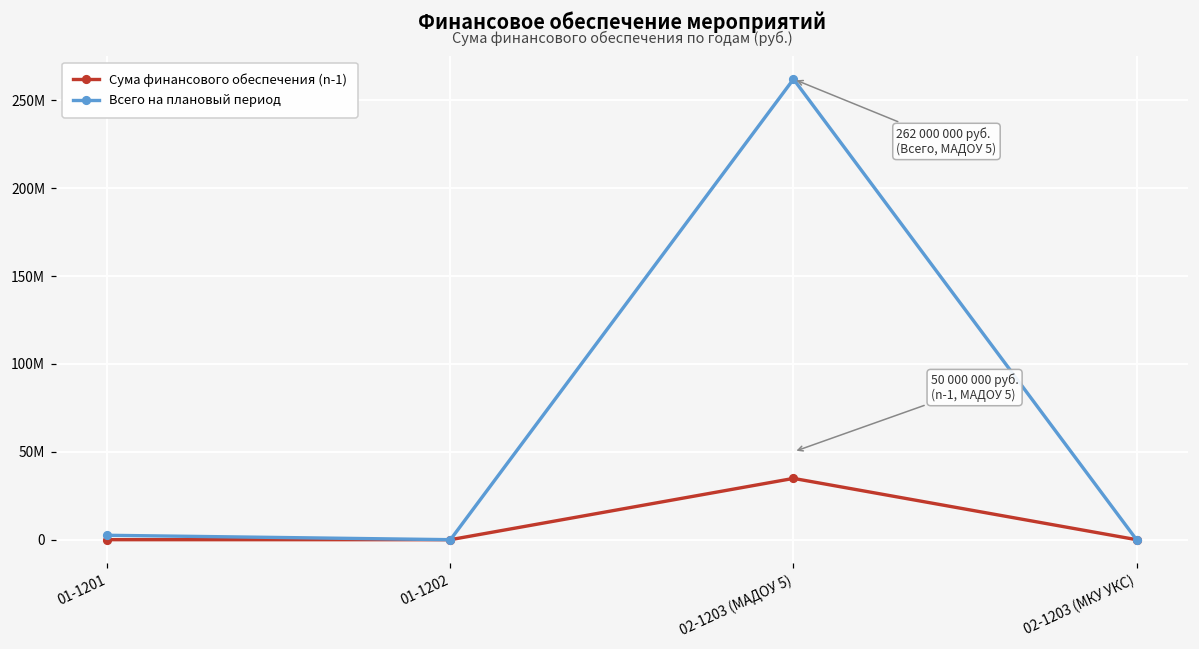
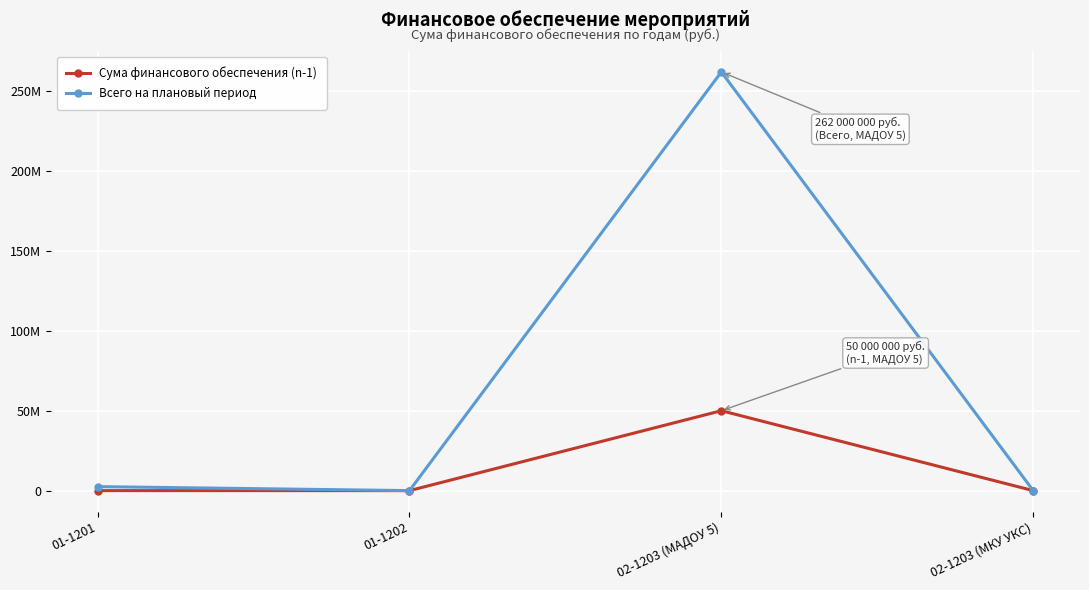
  {
    "Сума финансового обеспечения (n-1)": {
      "01-1201": 0,
-     "02-1203 (МАДОУ 5)": 35000000
+     "02-1203 (МАДОУ 5)": 50000000
    },
    "Всего на плановый период": {
      "01-1201": 3000000
    }
  }
